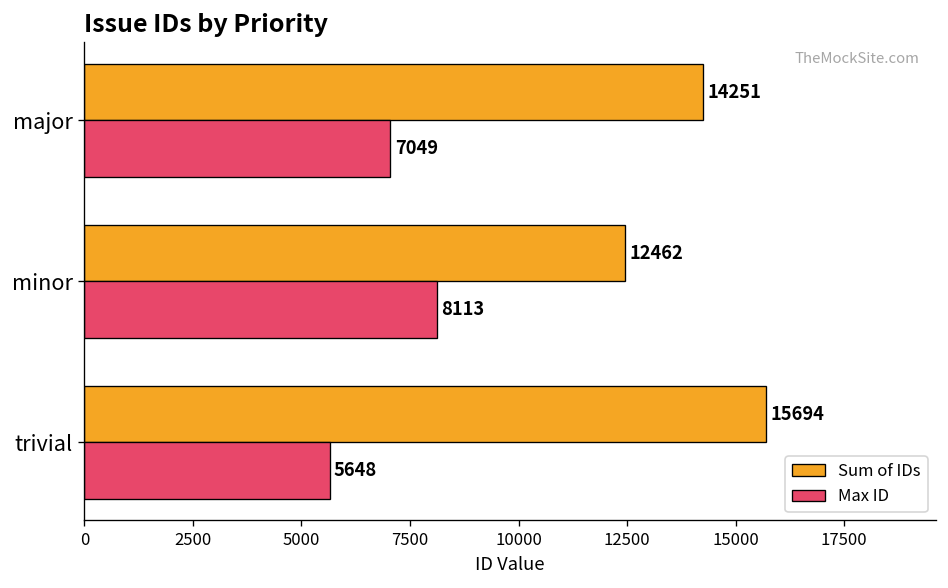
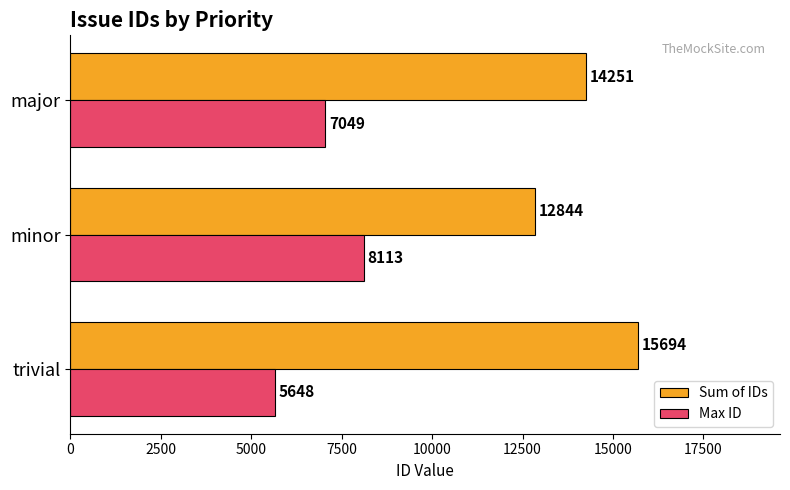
  {
    "Sum of IDs": {
      "major": 14251,
-     "minor": 12462,
+     "minor": 12844,
      "trivial": 15694
    },
    "Max ID": {
      "major": 7049,
      "minor": 8113,
      "trivial": 5648
    }
  }
